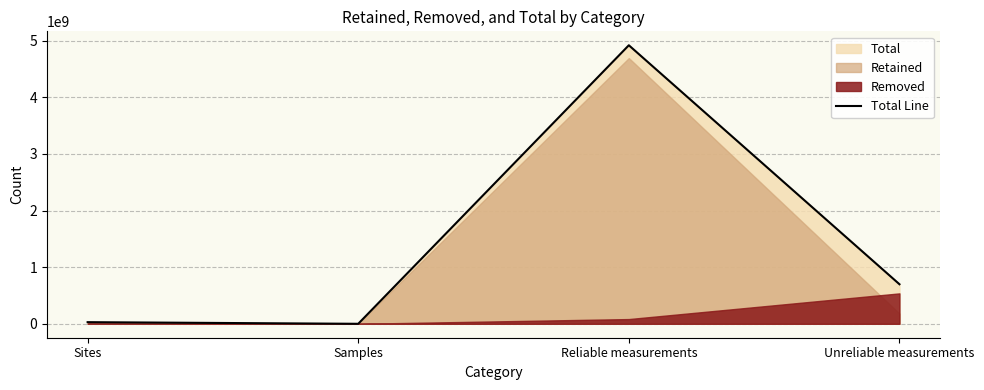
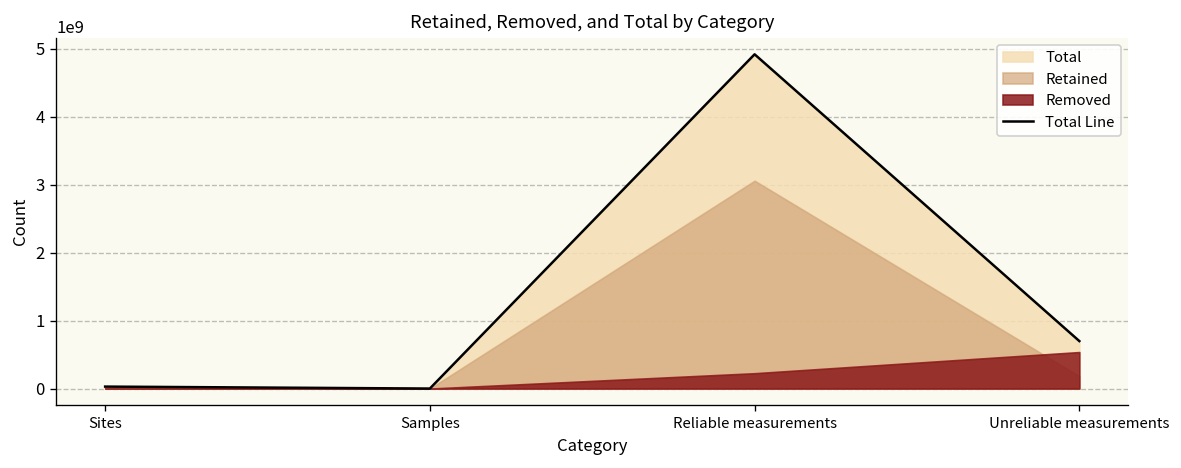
  {
    "Total": {
      "Reliable measurements": 4900000000,
      "Unreliable measurements": 700000000
    },
    "Retained": {
-     "Reliable measurements": 4700000000,
+     "Reliable measurements": 3100000000,
      "Unreliable measurements": 200000000
    },
    "Removed": {
-     "Reliable measurements": 100000000,
+     "Reliable measurements": 200000000,
      "Unreliable measurements": 500000000
    }
  }
